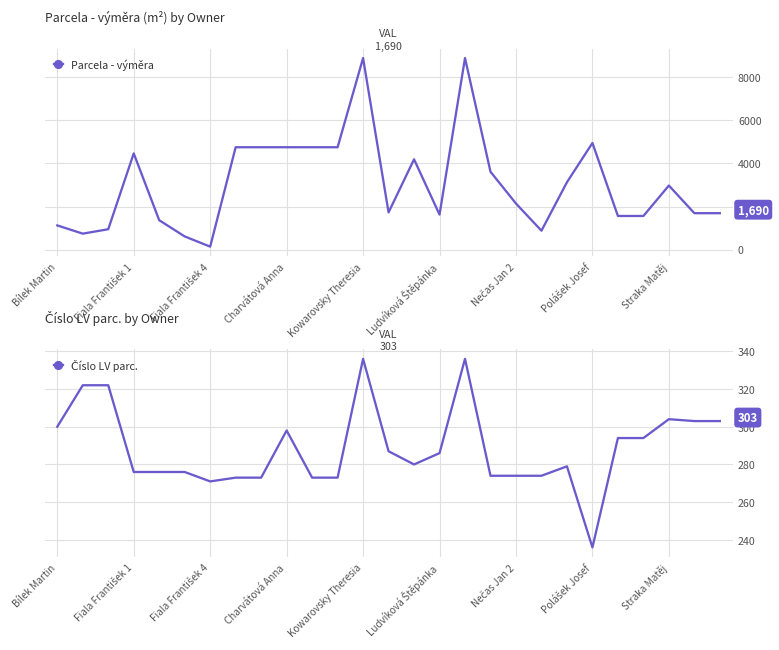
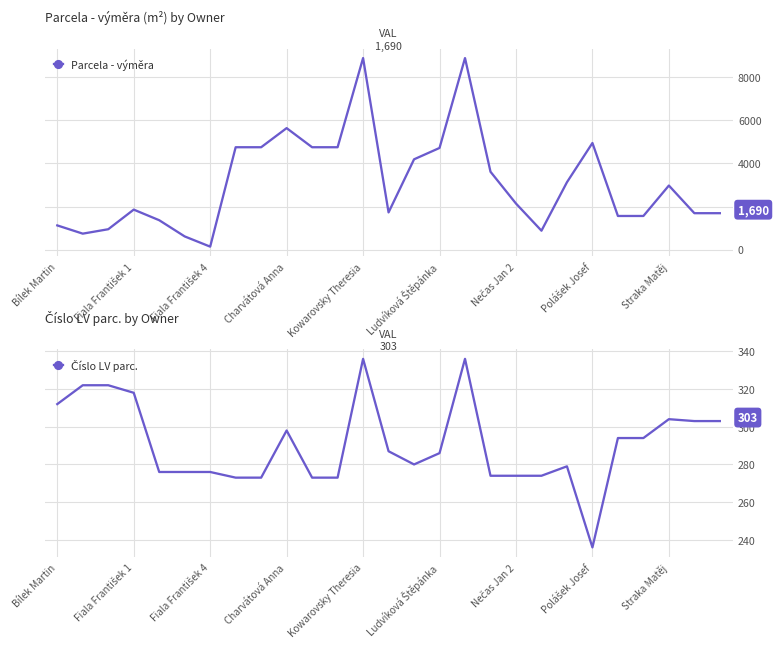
  {
    "Parcela - výměra (m²) by Owner": {
      "Bílek Martin": 1100,
-     "Fiala František 1": 4500,
+     "Fiala František 1": 1900,
      "Fiala František 4": 100,
-     "Charvátová Anna": 4800,
-     "Ludvíková Štěpánka": 1600,
+     "Charvátová Anna": 5600,
+     "Ludvíková Štěpánka": 4700,
      "Nečas Jan 2": 2100,
      "Polášek Josef": 4900,
      "Straka Matěj": 3000
    },
    "Číslo LV parc. by Owner": {
-     "Bílek Martin": 300,
-     "Fiala František 1": 276,
-     "Fiala František 4": 271,
+     "Bílek Martin": 312,
+     "Fiala František 1": 318,
+     "Fiala František 4": 276,
      "Charvátová Anna": 298,
      "Ludvíková Štěpánka": 286,
      "Nečas Jan 2": 274,
      "Polášek Josef": 236,
      "Straka Matěj": 304
    }
  }
